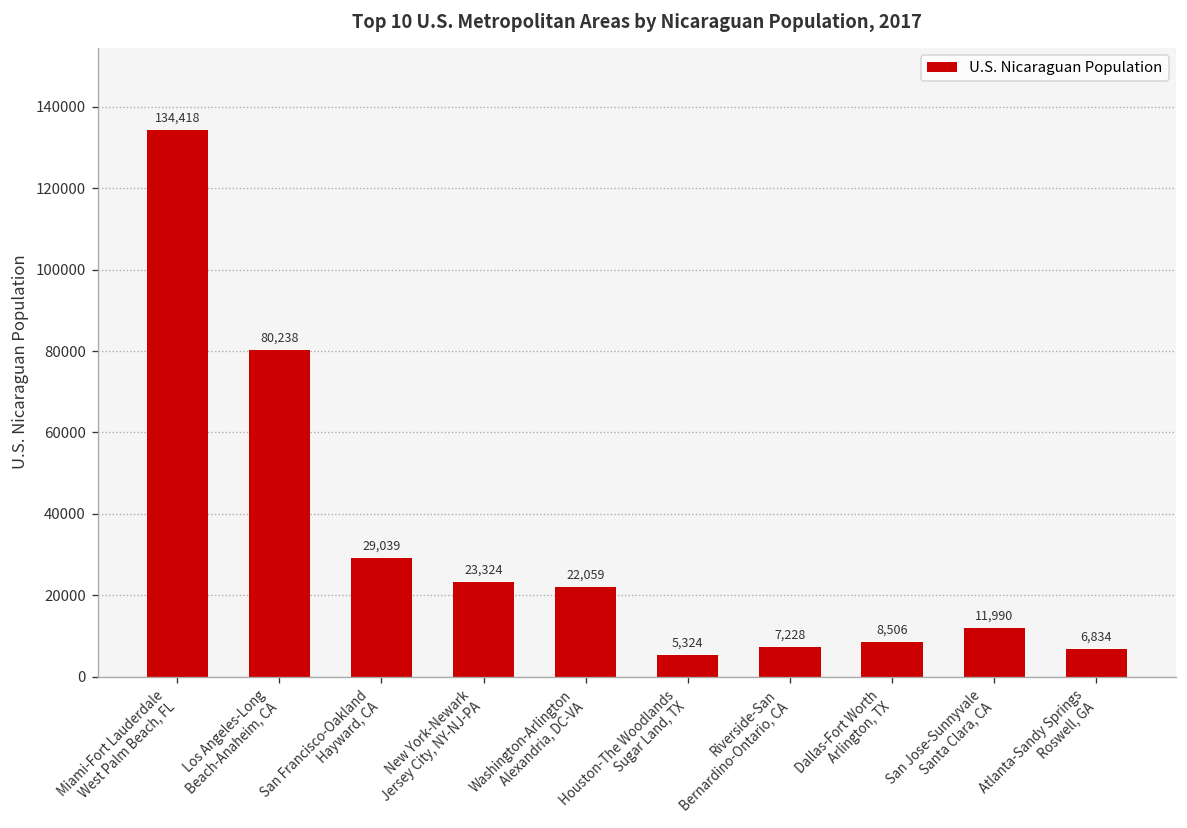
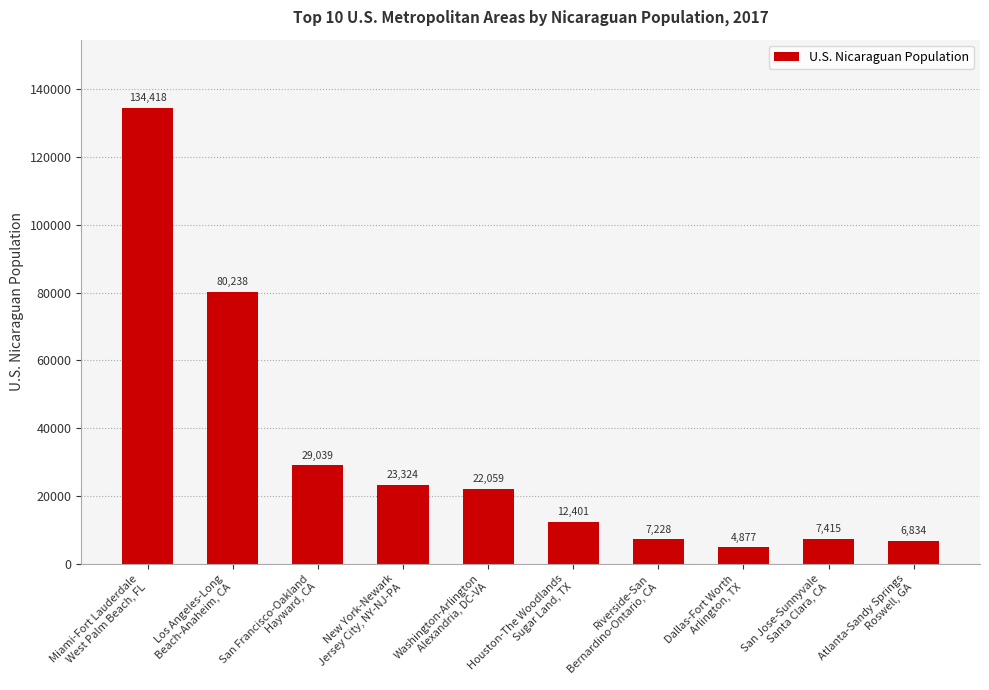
  {
    "Miami-Fort Lauderdale West Palm Beach, FL": "134,418",
    "Los Angeles-Long Beach-Anaheim, CA": "80,238",
    "San Francisco-Oakland Hayward, CA": "29,039",
    "New York-Newark Jersey City, NY-NJ-PA": "23,324",
    "Washington-Arlington Alexandria, DC-VA": "22,059",
-   "Houston-The Woodlands Sugar Land, TX": "5,324",
+   "Houston-The Woodlands Sugar Land, TX": "12,401",
    "Riverside-San Bernardino-Ontario, CA": "7,228",
-   "Dallas-Fort Worth Arlington, TX": "8,506",
-   "San Jose-Sunnyvale Santa Clara, CA": "11,990",
+   "Dallas-Fort Worth Arlington, TX": "4,877",
+   "San Jose-Sunnyvale Santa Clara, CA": "7,415",
    "Atlanta-Sandy Springs Roswell, GA": "6,834"
  }
